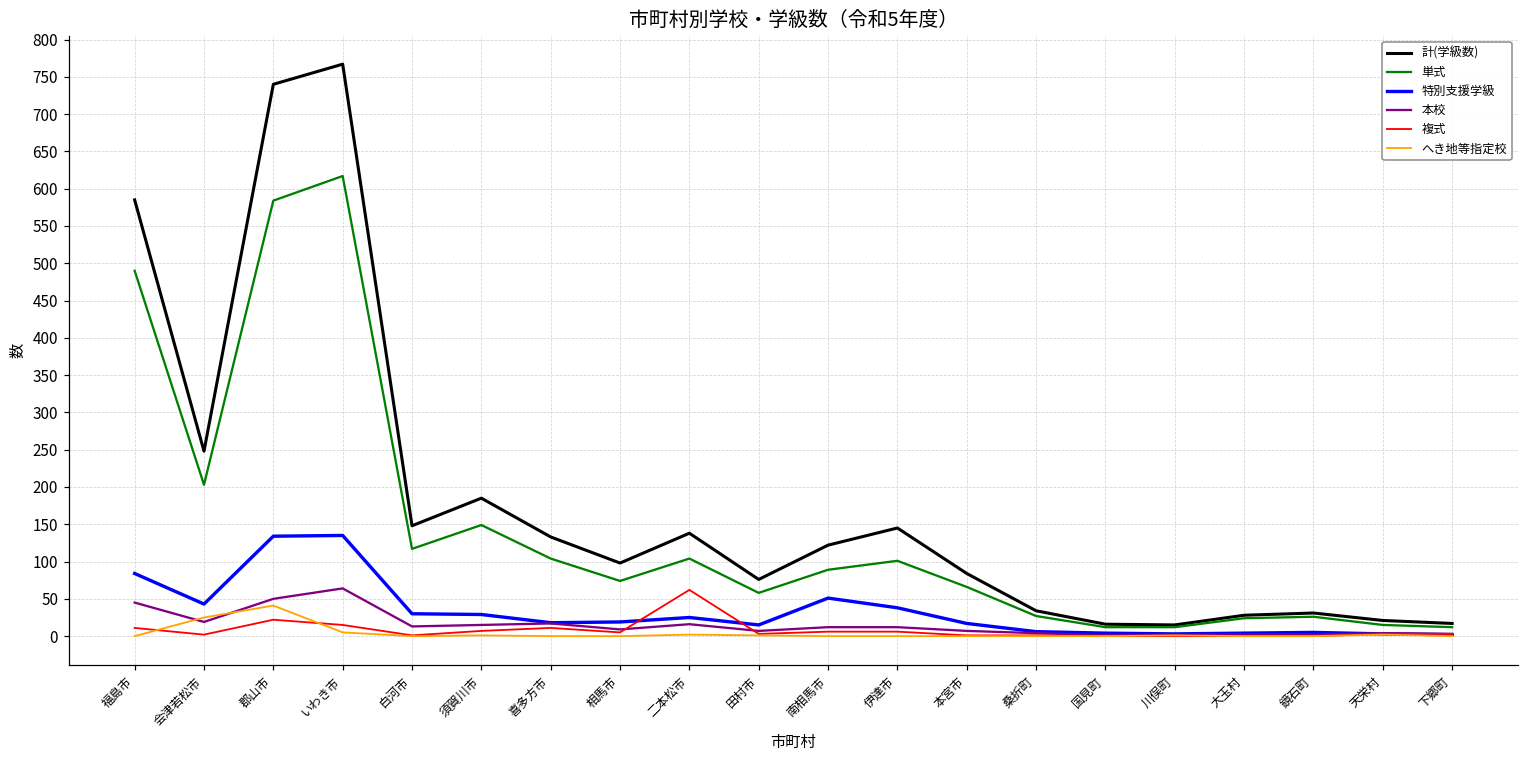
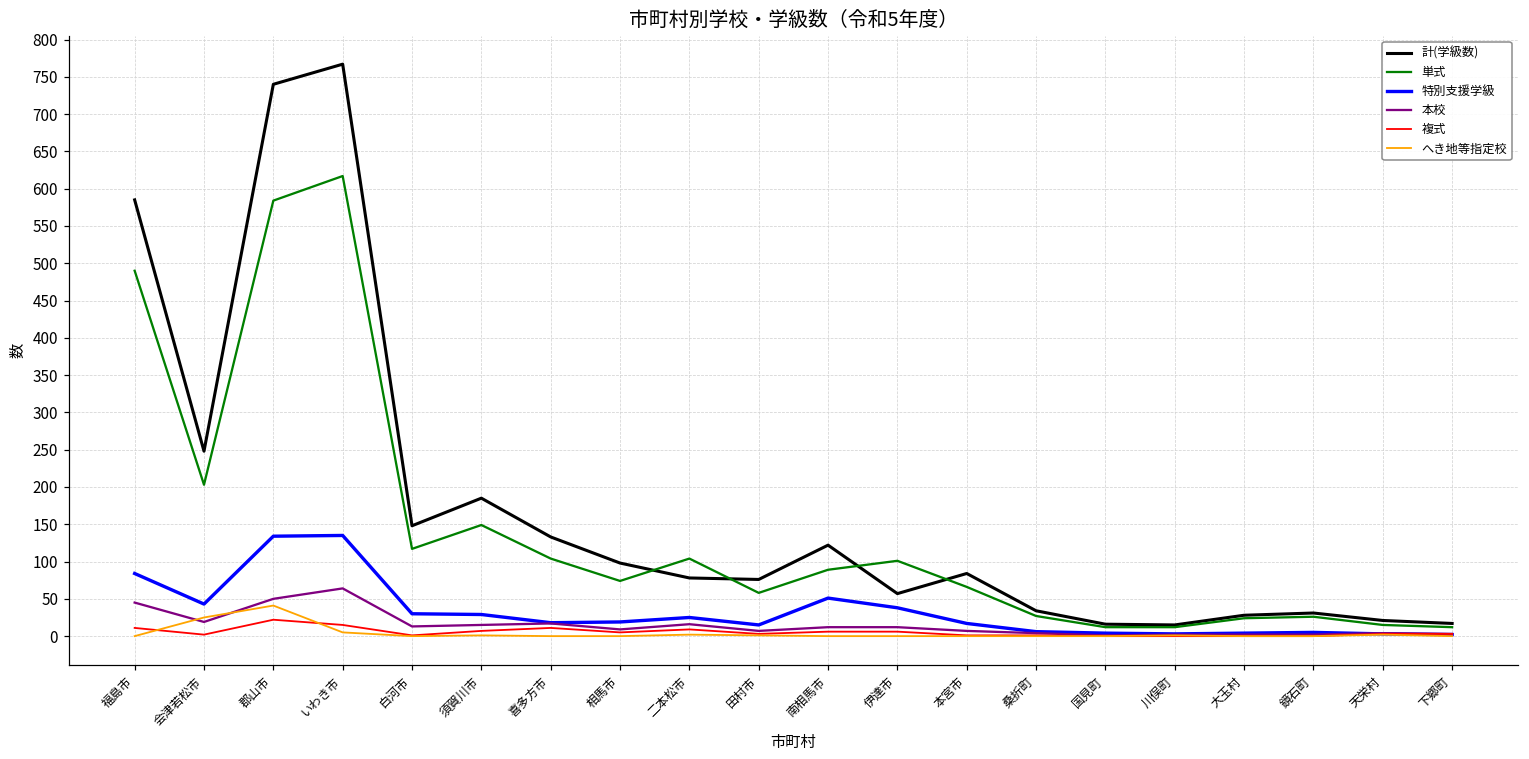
  {
    "計(学級数)": {
      "福島市": 590,
      "会津若松市": 250,
      "郡山市": 740,
      "いわき市": 770,
      "白河市": 150,
      "須賀川市": 190,
      "喜多方市": 130,
      "相馬市": 100,
-     "二本松市": 140,
+     "二本松市": 80,
      "田村市": 80,
      "南相馬市": 120,
-     "伊達市": 150,
+     "伊達市": 60,
      "本宮市": 80,
      "桑折町": 30,
      "国見町": 20,
      "大玉村": 30,
      "鏡石町": 30,
      "天栄村": 20,
      "下郷町": 20
    },
    "単式": {
      "福島市": 490,
      "会津若松市": 200,
      "郡山市": 580,
      "いわき市": 620,
      "白河市": 120,
      "須賀川市": 150,
      "喜多方市": 100,
      "相馬市": 70,
      "二本松市": 100,
      "田村市": 60,
      "南相馬市": 90,
      "伊達市": 100,
      "本宮市": 70,
      "桑折町": 30,
      "国見町": 10,
      "大玉村": 20,
      "鏡石町": 30,
      "天栄村": 20,
      "下郷町": 10
    },
    "特別支援学級": {
      "福島市": 80,
      "会津若松市": 40,
      "郡山市": 130,
      "いわき市": 140,
      "白河市": 30,
      "須賀川市": 30,
      "相馬市": 20,
      "二本松市": 30,
      "田村市": 20,
      "南相馬市": 50,
      "伊達市": 40,
      "本宮市": 20
    },
    "本校": {
      "福島市": 50,
      "会津若松市": 20,
      "郡山市": 50,
      "いわき市": 60,
      "白河市": 10,
      "須賀川市": 20,
      "相馬市": 10,
      "二本松市": 20,
      "田村市": 10,
      "南相馬市": 10,
      "伊達市": 10,
      "本宮市": 10
    },
    "複式": {
      "福島市": 10,
      "会津若松市": 0,
      "郡山市": 20,
      "いわき市": 20,
      "須賀川市": 10,
      "喜多方市": 10,
      "相馬市": 10,
-     "二本松市": 60,
+     "二本松市": 10,
      "南相馬市": 10,
      "伊達市": 10
    },
    "へき地等指定校": {
      "福島市": 0,
      "会津若松市": 30,
      "郡山市": 40,
      "いわき市": 10,
      "須賀川市": 0,
      "喜多方市": 0,
      "相馬市": 0,
      "二本松市": 0,
      "南相馬市": 0,
      "伊達市": 0
    }
  }
